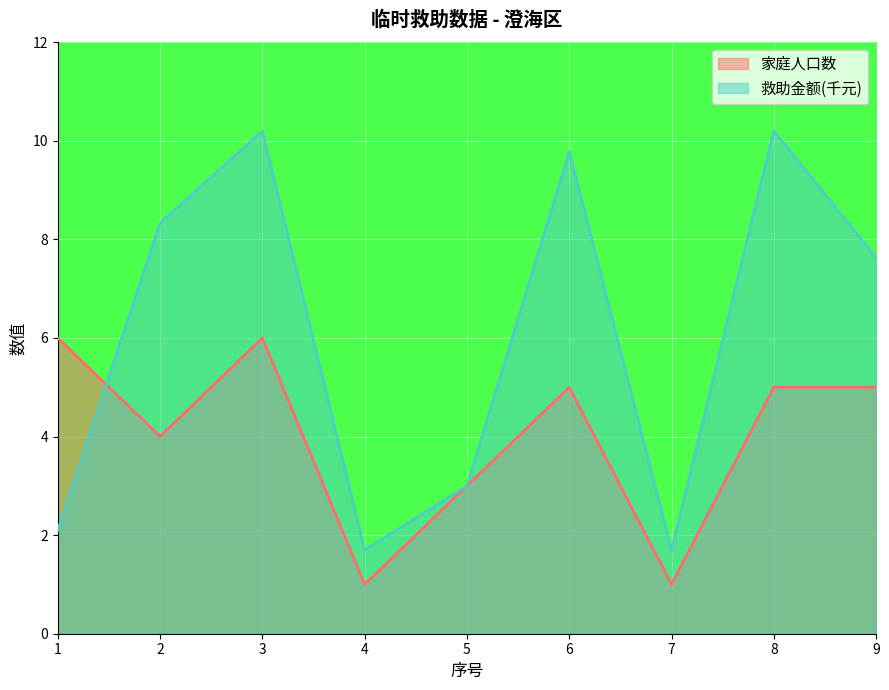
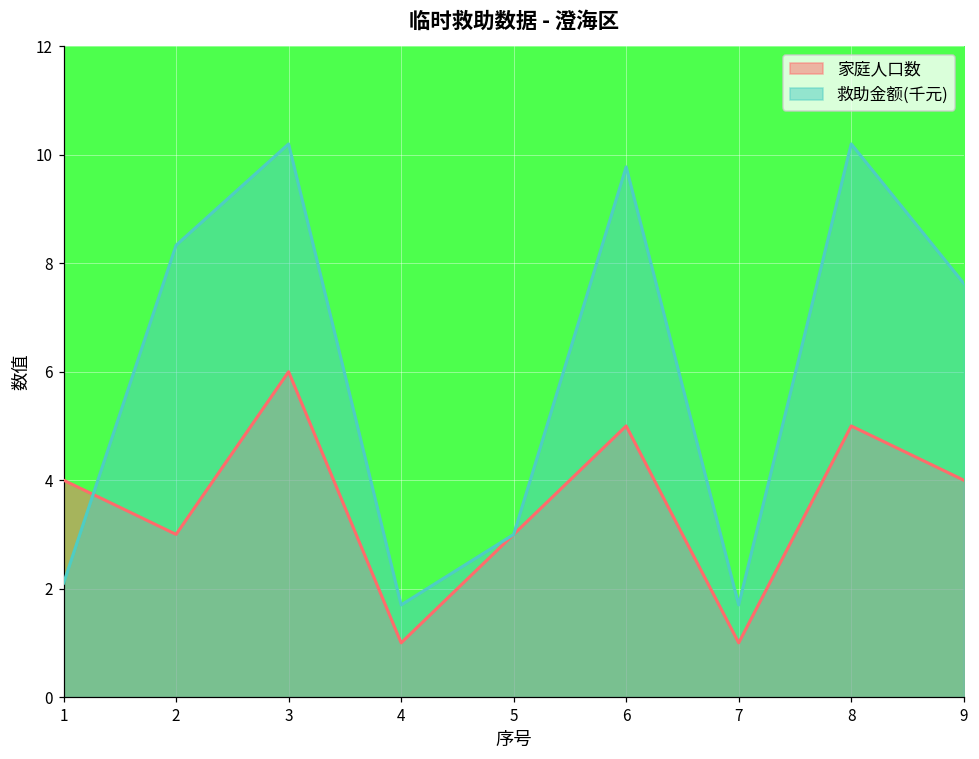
  {
    "家庭人口数": {
-     "1": 6,
-     "2": 4,
+     "1": 4,
+     "2": 3,
      "3": 6,
      "4": 1,
      "6": 5,
      "7": 1,
      "8": 5,
-     "9": 5
+     "9": 4
    },
    "救助金额(千元)": {
      "1": 2.1,
      "2": 8.3,
      "3": 10.2,
      "4": 1.7,
      "6": 9.8,
      "7": 1.7,
      "8": 10.2,
      "9": 7.6
    }
  }
